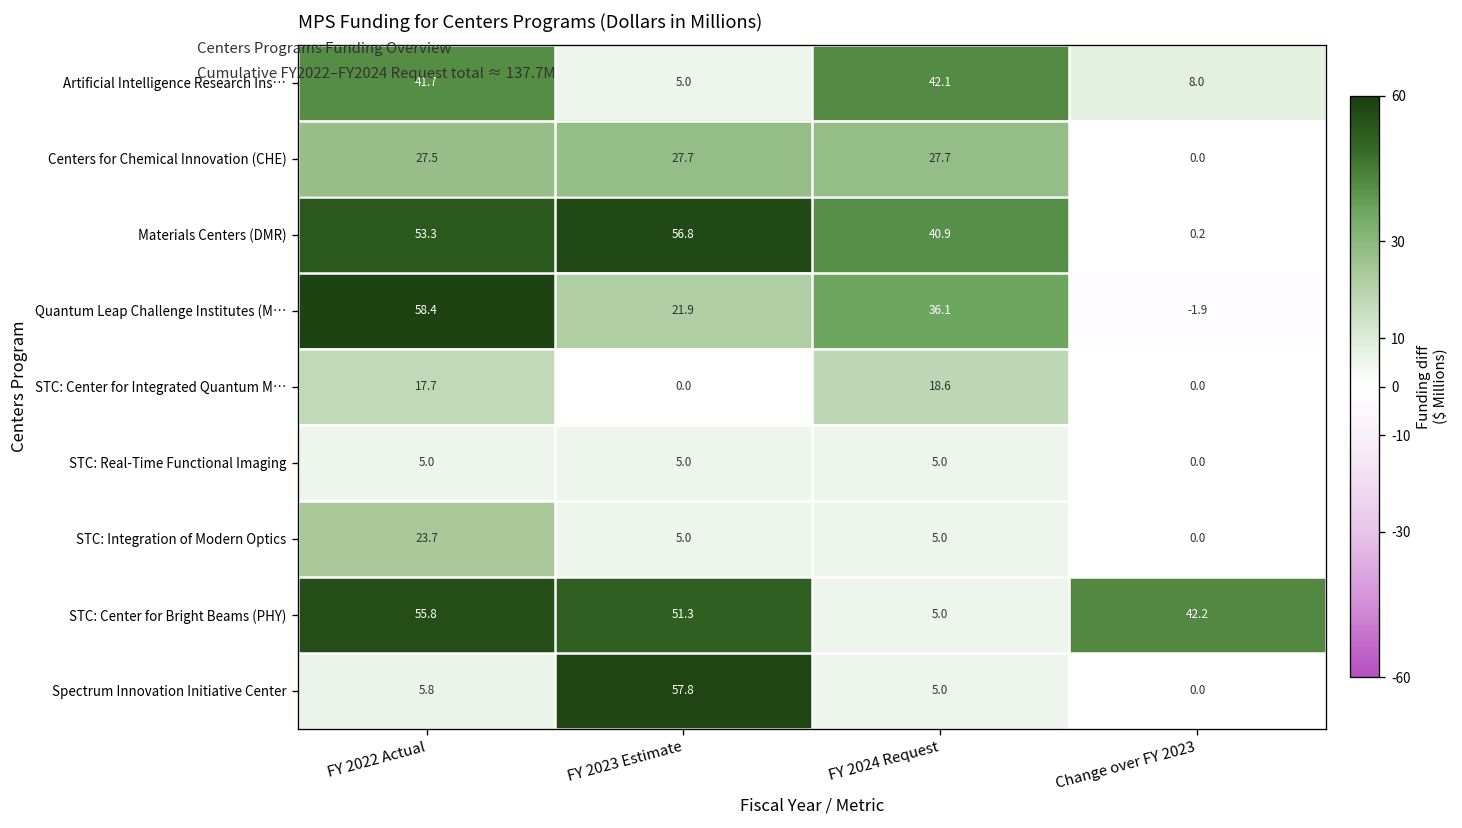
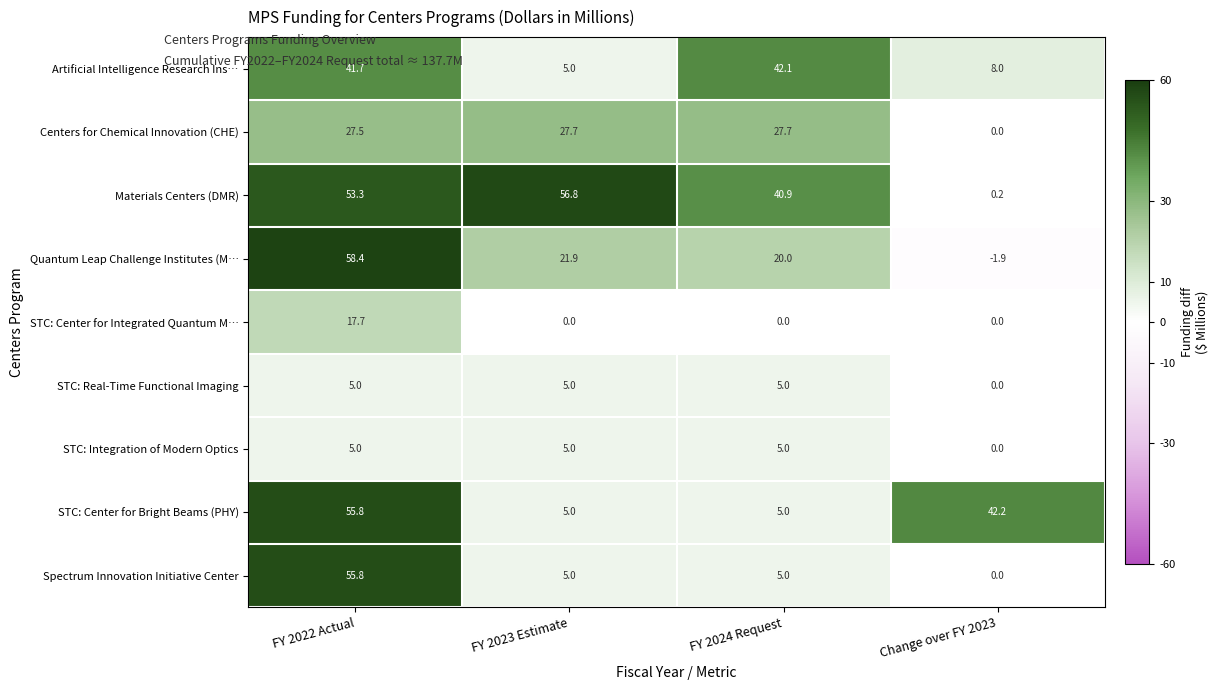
  {
    "Artificial Intelligence Research Ins…": {
      "FY 2022 Actual": 41.7,
      "FY 2023 Estimate": 5.0,
      "FY 2024 Request": 42.1,
      "Change over FY 2023": 8.0
    },
    "Centers for Chemical Innovation (CHE)": {
      "FY 2022 Actual": 27.5,
      "FY 2023 Estimate": 27.7,
      "FY 2024 Request": 27.7,
      "Change over FY 2023": 0.0
    },
    "Materials Centers (DMR)": {
      "FY 2022 Actual": 53.3,
      "FY 2023 Estimate": 56.8,
      "FY 2024 Request": 40.9,
      "Change over FY 2023": 0.2
    },
    "Quantum Leap Challenge Institutes (M…": {
      "FY 2022 Actual": 58.4,
      "FY 2023 Estimate": 21.9,
-     "FY 2024 Request": 36.1,
+     "FY 2024 Request": 20.0,
      "Change over FY 2023": -1.9
    },
    "STC: Center for Integrated Quantum M…": {
      "FY 2022 Actual": 17.7,
      "FY 2023 Estimate": 0.0,
-     "FY 2024 Request": 18.6,
+     "FY 2024 Request": 0.0,
      "Change over FY 2023": 0.0
    },
    "STC: Real-Time Functional Imaging": {
      "FY 2022 Actual": 5.0,
      "FY 2023 Estimate": 5.0,
      "FY 2024 Request": 5.0,
      "Change over FY 2023": 0.0
    },
    "STC: Integration of Modern Optics": {
-     "FY 2022 Actual": 23.7,
+     "FY 2022 Actual": 5.0,
      "FY 2023 Estimate": 5.0,
      "FY 2024 Request": 5.0,
      "Change over FY 2023": 0.0
    },
    "STC: Center for Bright Beams (PHY)": {
      "FY 2022 Actual": 55.8,
-     "FY 2023 Estimate": 51.3,
+     "FY 2023 Estimate": 5.0,
      "FY 2024 Request": 5.0,
      "Change over FY 2023": 42.2
    },
    "Spectrum Innovation Initiative Center": {
-     "FY 2022 Actual": 5.8,
-     "FY 2023 Estimate": 57.8,
+     "FY 2022 Actual": 55.8,
+     "FY 2023 Estimate": 5.0,
      "FY 2024 Request": 5.0,
      "Change over FY 2023": 0.0
    }
  }
